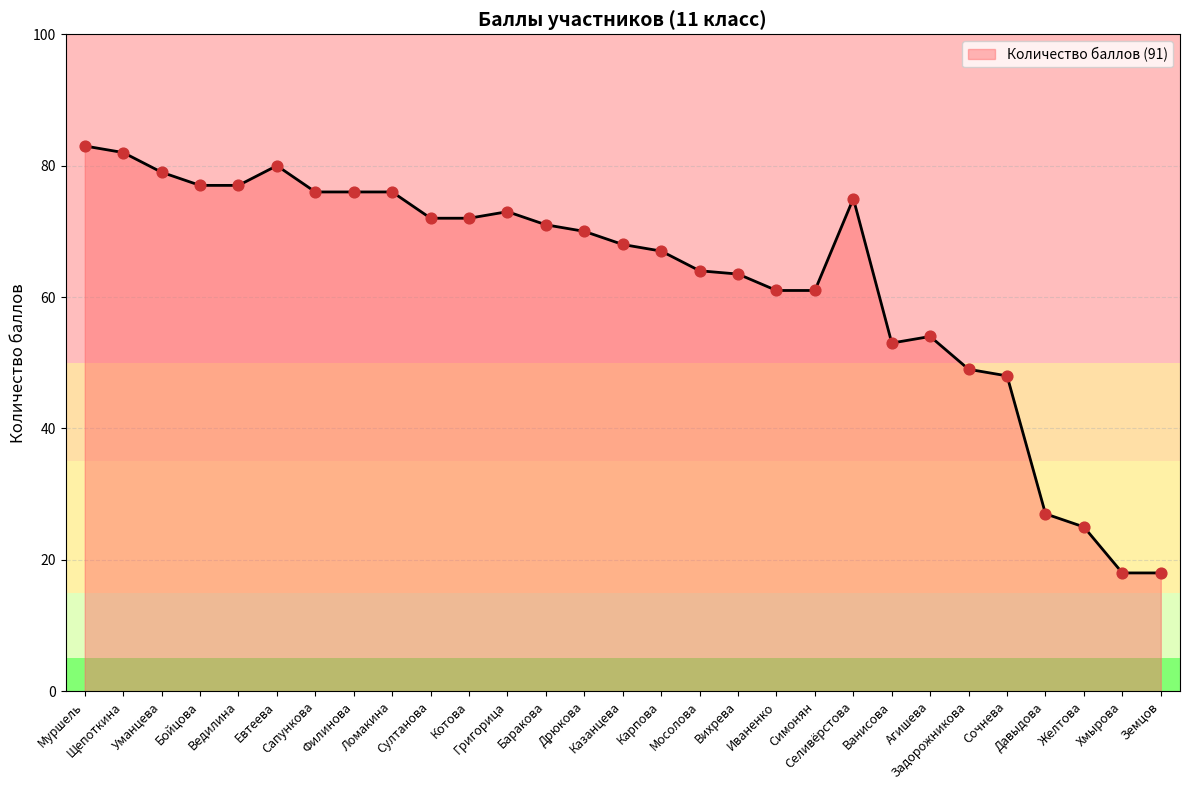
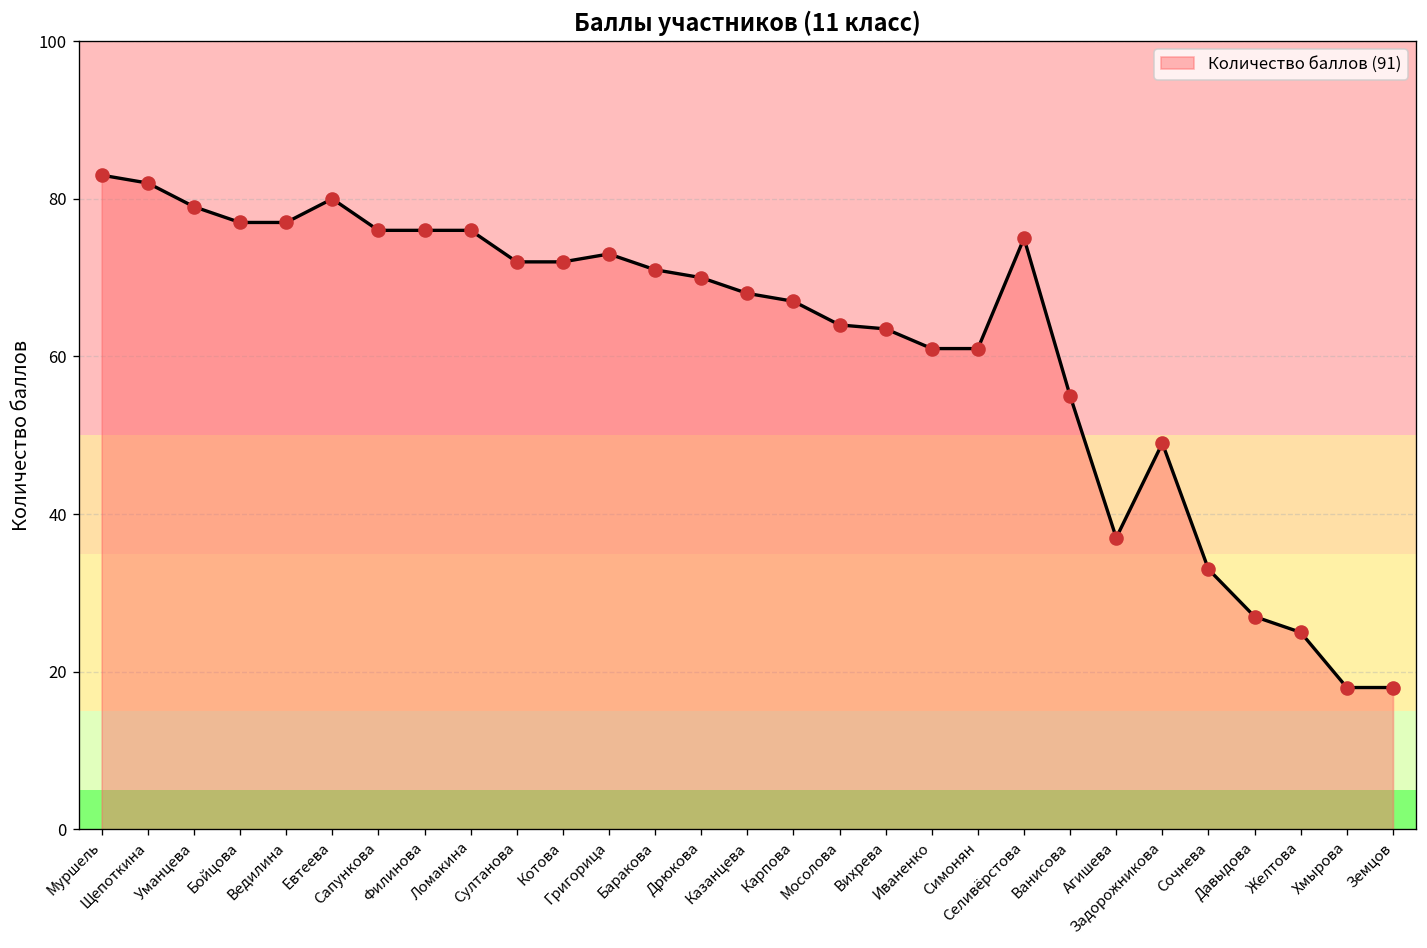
  {
    "Муршель": 83,
    "Щепоткина": 82,
    "Уманцева": 79,
    "Бойцова": 77,
    "Ведилина": 77,
    "Евтеева": 80,
    "Сапункова": 76,
    "Филинова": 76,
    "Ломакина": 76,
    "Султанова": 72,
    "Котова": 72,
    "Григорица": 73,
    "Баракова": 71,
    "Дрюкова": 70,
    "Казанцева": 68,
    "Карпова": 67,
    "Мосолова": 64,
    "Вихрева": 64,
    "Иваненко": 61,
    "Симонян": 61,
    "Селивёрстова": 75,
-   "Ванисова": 53,
-   "Агишева": 54,
+   "Ванисова": 55,
+   "Агишева": 37,
    "Задорожникова": 49,
-   "Сочнева": 48,
+   "Сочнева": 33,
    "Давыдова": 27,
    "Желтова": 25,
    "Хмырова": 18,
    "Земцов": 18
  }
